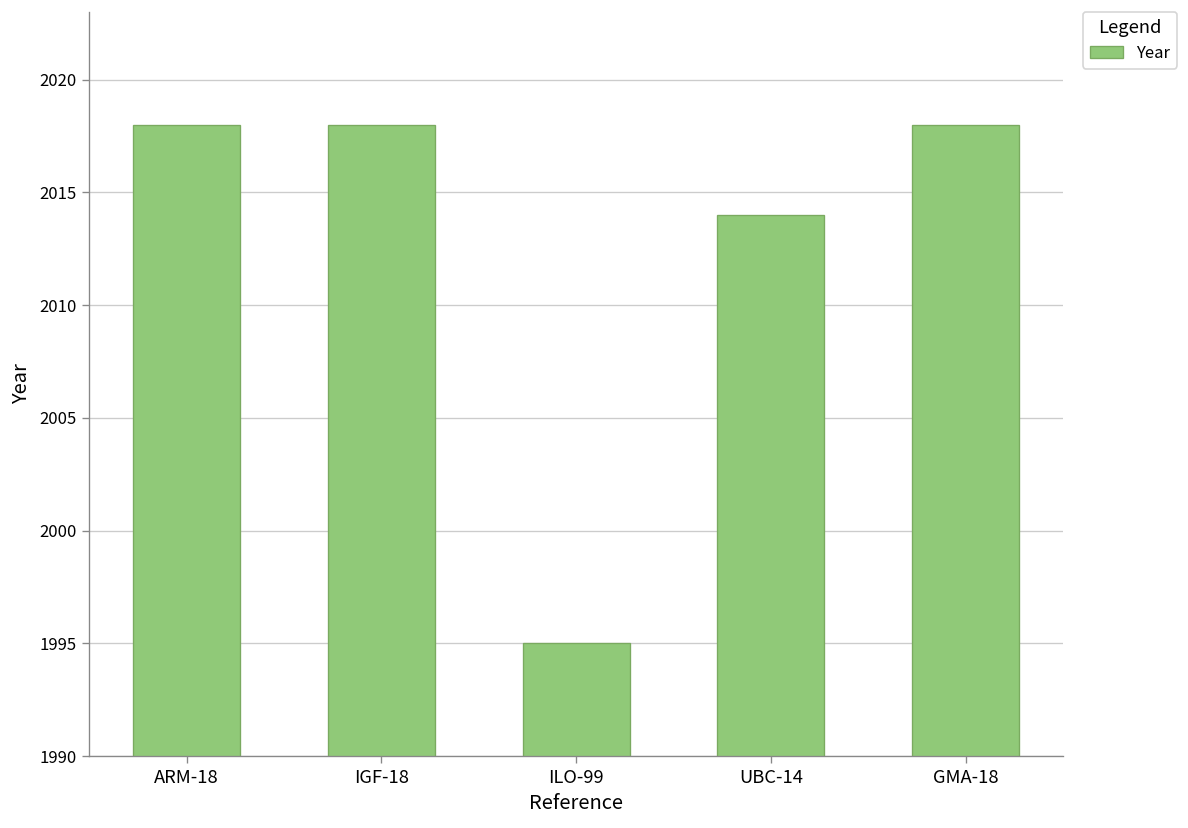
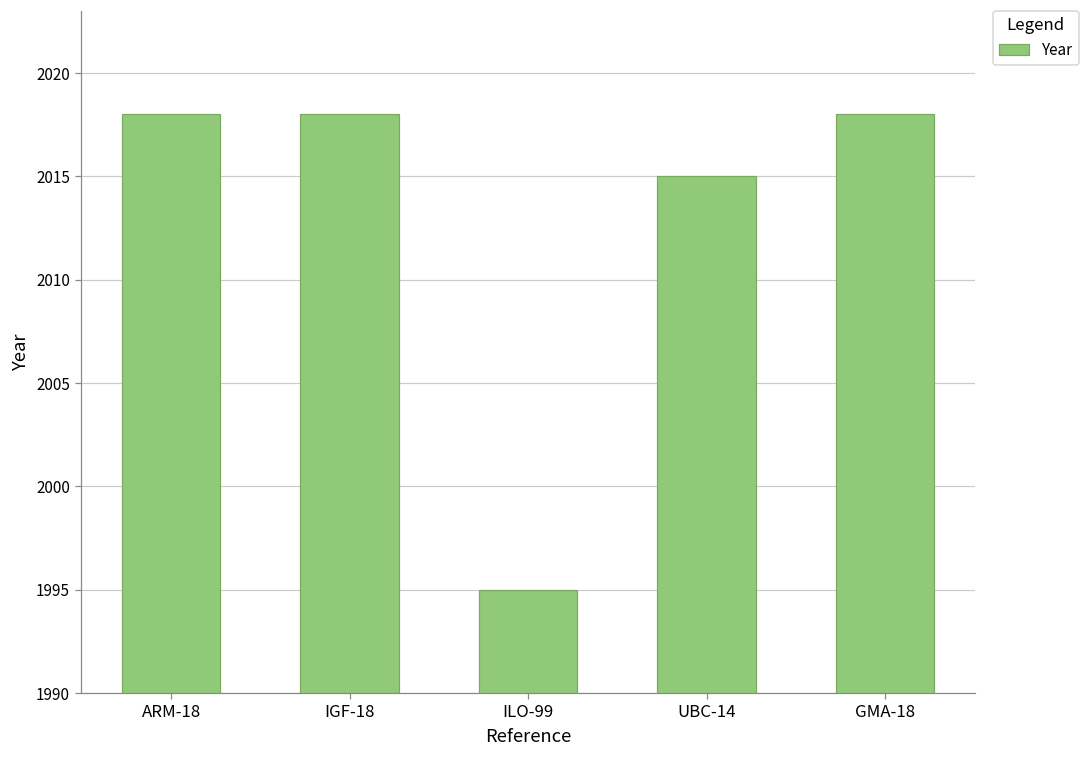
  {
    "ARM-18": 2018,
    "IGF-18": 2018,
    "ILO-99": 1995,
-   "UBC-14": 2014,
+   "UBC-14": 2015,
    "GMA-18": 2018
  }
